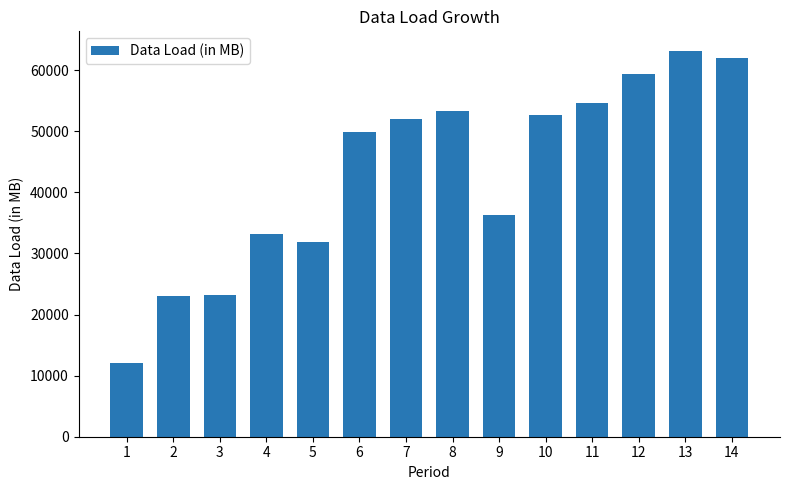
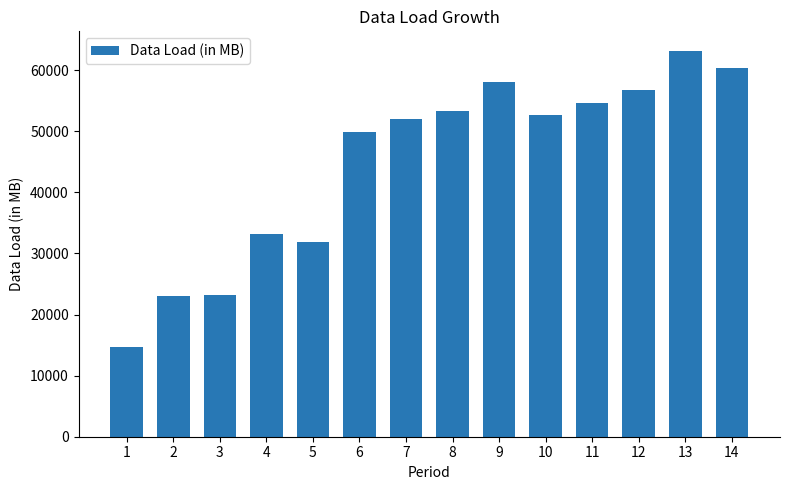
  {
-   "1": 12000,
+   "1": 15000,
    "2": 23000,
    "3": 23000,
    "4": 33000,
    "5": 32000,
    "6": 50000,
    "7": 52000,
    "8": 53000,
-   "9": 36000,
+   "9": 58000,
    "10": 53000,
    "11": 55000,
-   "12": 59000,
+   "12": 57000,
    "13": 63000,
-   "14": 62000
+   "14": 60000
  }
